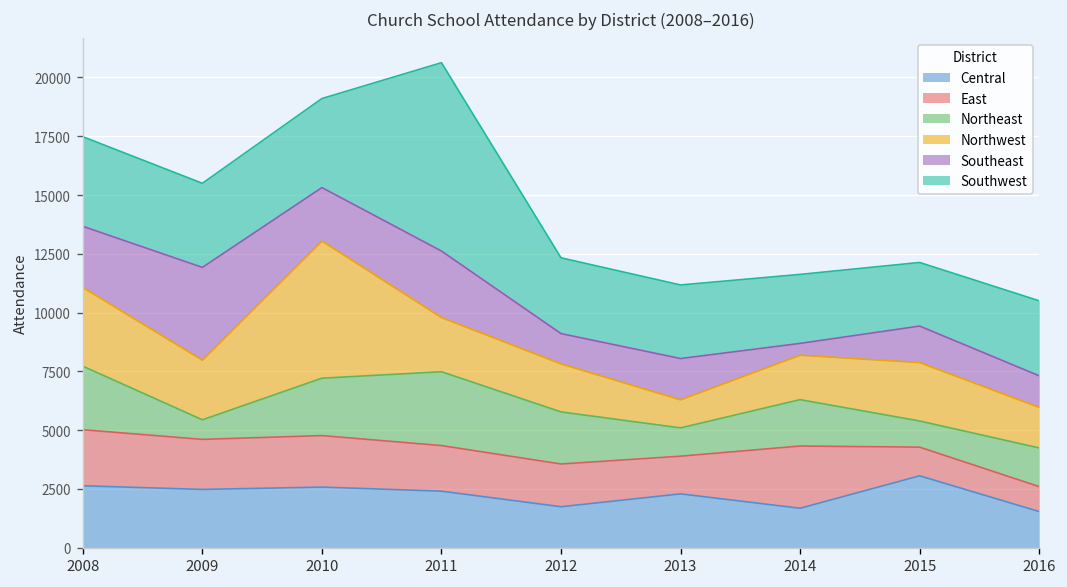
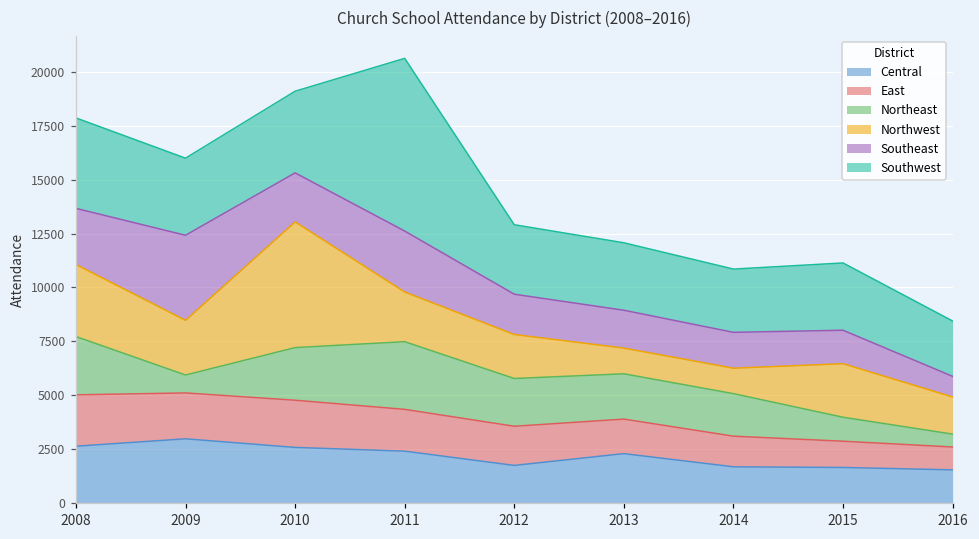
  {
    "Central": {
      "2008": 2600,
-     "2009": 2500,
+     "2009": 3000,
      "2010": 2600,
      "2011": 2400,
      "2012": 1700,
      "2013": 2300,
      "2014": 1700,
-     "2015": 3100,
+     "2015": 1600,
      "2016": 1500
    },
    "East": {
      "2008": 2400,
      "2009": 2100,
      "2010": 2200,
      "2011": 1900,
      "2012": 1800,
      "2013": 1600,
-     "2014": 2600,
+     "2014": 1400,
      "2015": 1200,
      "2016": 1100
    },
    "Northeast": {
      "2008": 2700,
      "2009": 800,
      "2010": 2400,
      "2011": 3100,
      "2012": 2200,
-     "2013": 1200,
+     "2013": 2100,
      "2014": 2000,
      "2015": 1100,
-     "2016": 1600
+     "2016": 600
    },
    "Northwest": {
      "2008": 3300,
      "2009": 2500,
      "2010": 5800,
      "2011": 2300,
      "2012": 2000,
      "2013": 1200,
-     "2014": 1900,
+     "2014": 1200,
      "2015": 2500,
      "2016": 1700
    },
    "Southeast": {
      "2008": 2600,
      "2009": 3900,
      "2010": 2300,
      "2011": 2800,
-     "2012": 1300,
+     "2012": 1900,
      "2013": 1800,
-     "2014": 500,
+     "2014": 1700,
      "2015": 1600,
-     "2016": 1300
+     "2016": 1000
    },
    "Southwest": {
-     "2008": 3800,
+     "2008": 4200,
      "2009": 3600,
      "2010": 3800,
      "2011": 8000,
      "2012": 3200,
      "2013": 3100,
      "2014": 2900,
-     "2015": 2700,
-     "2016": 3200
+     "2015": 3100,
+     "2016": 2600
    }
  }
